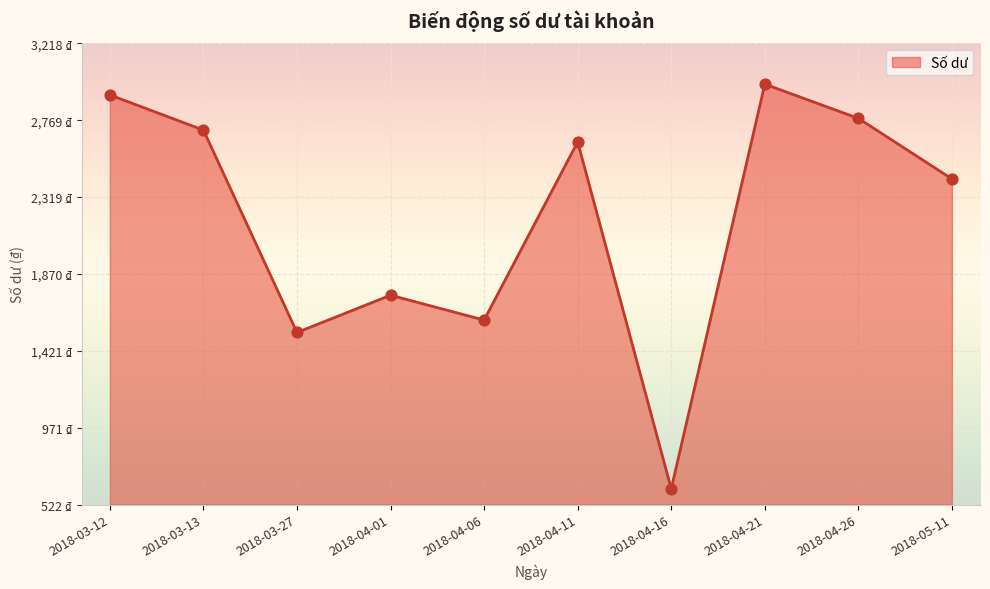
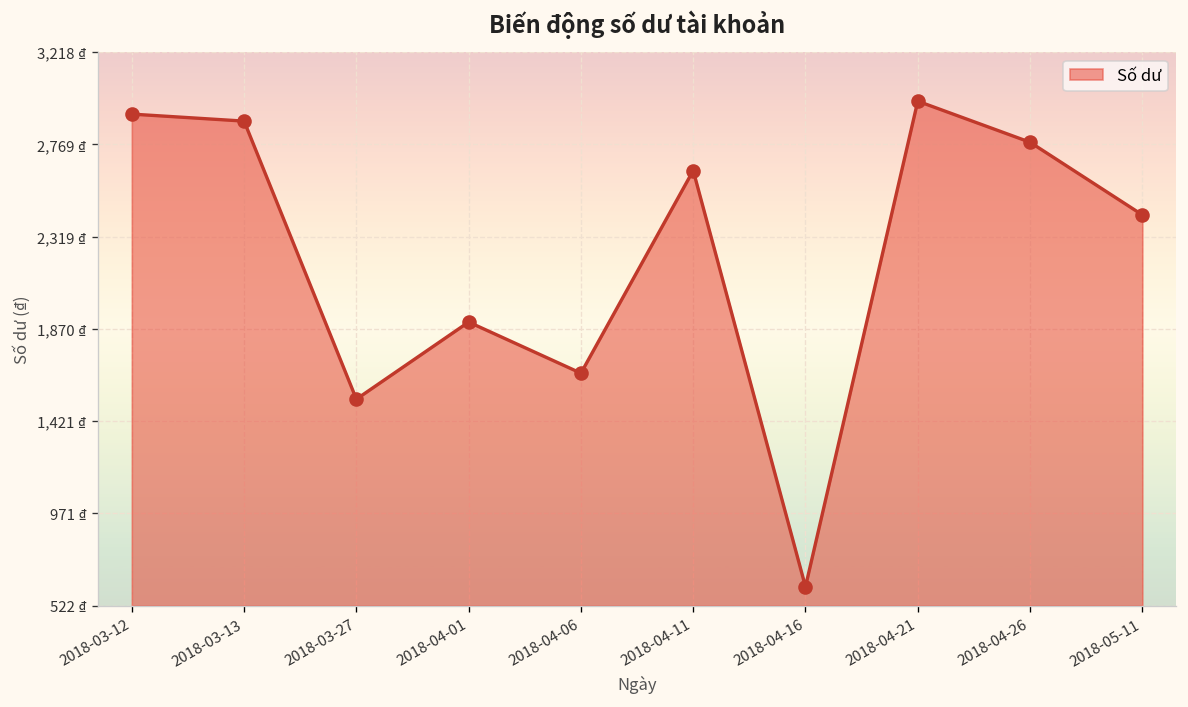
  {
    "2018-03-12": "2,920 ₫",
-   "2018-03-13": "2,710 ₫",
+   "2018-03-13": "2,880 ₫",
    "2018-03-27": "1,530 ₫",
-   "2018-04-01": "1,750 ₫",
-   "2018-04-06": "1,600 ₫",
+   "2018-04-01": "1,900 ₫",
+   "2018-04-06": "1,650 ₫",
    "2018-04-11": "2,640 ₫",
    "2018-04-16": "610 ₫",
    "2018-04-21": "2,980 ₫",
    "2018-04-26": "2,780 ₫",
    "2018-05-11": "2,430 ₫"
  }
